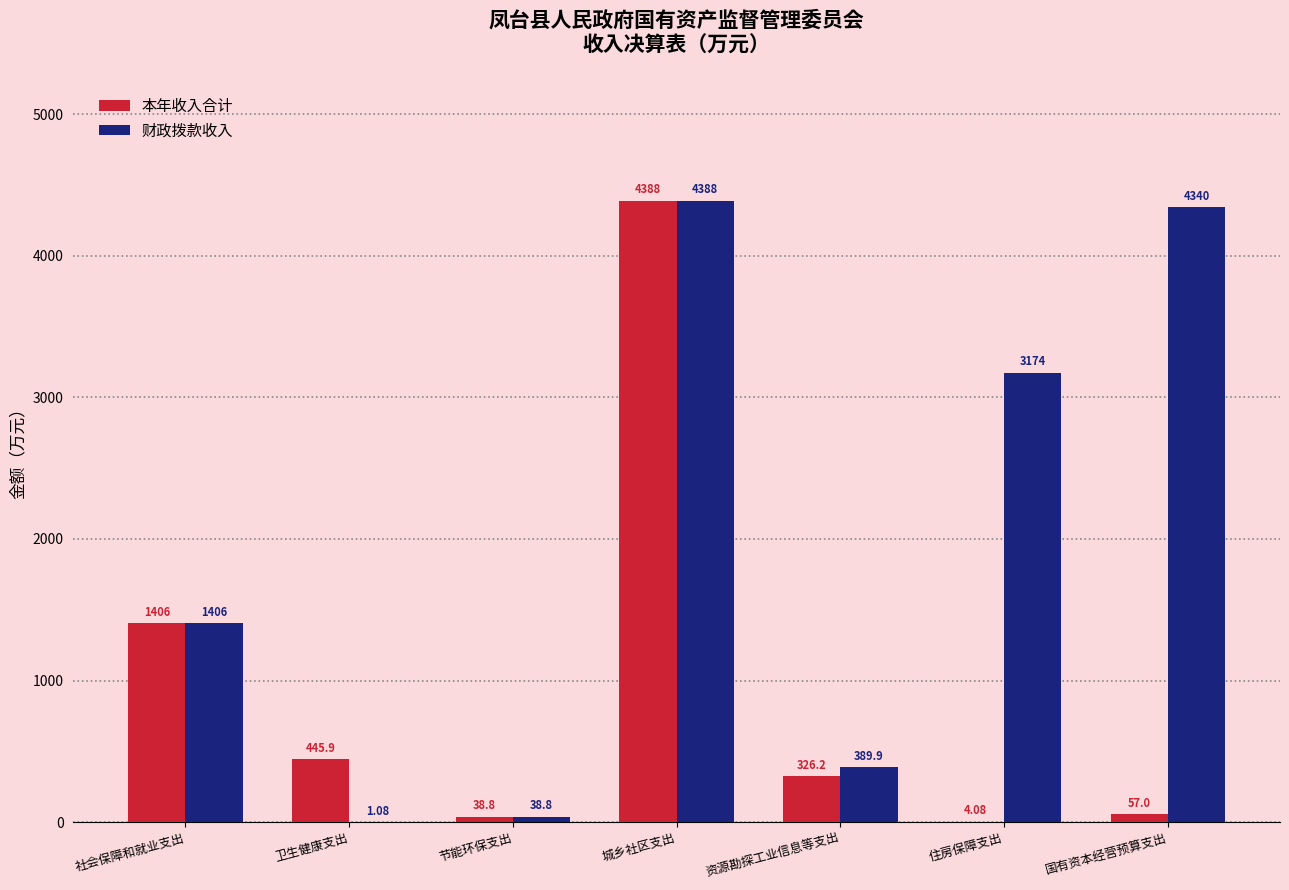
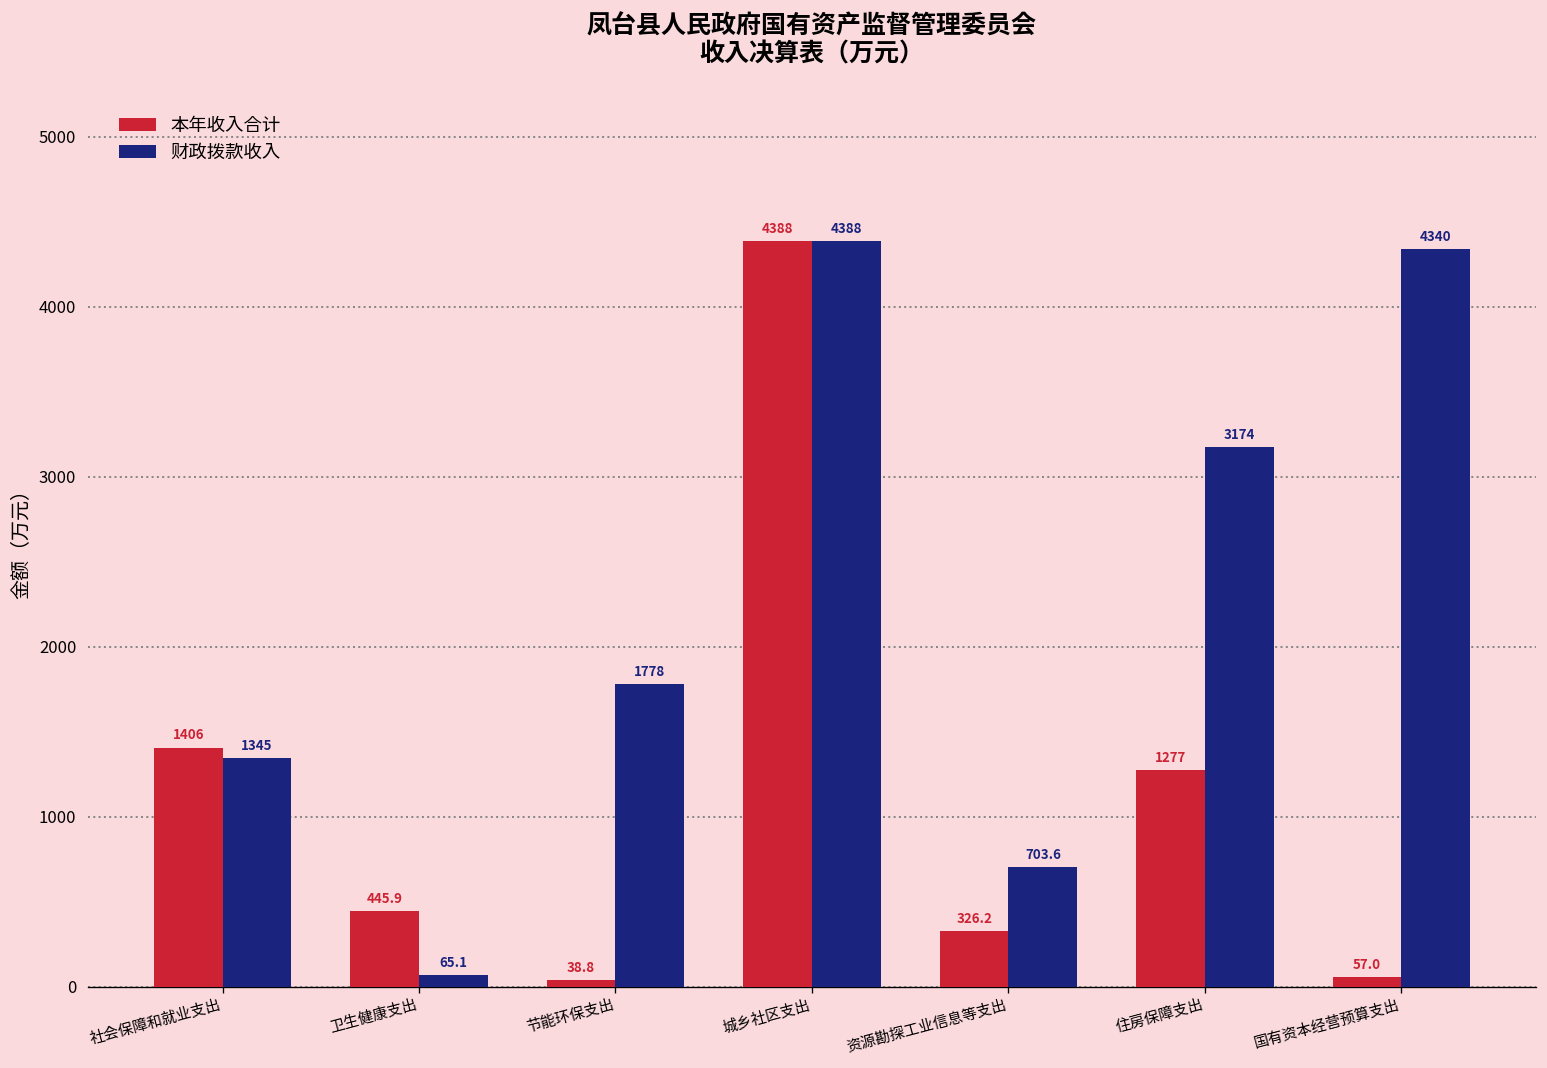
  {
    "本年收入合计": {
      "社会保障和就业支出": 1406,
      "卫生健康支出": 445.9,
      "节能环保支出": 38.8,
      "城乡社区支出": 4388,
      "资源勘探工业信息等支出": 326.2,
-     "住房保障支出": 4.08,
+     "住房保障支出": 1277,
      "国有资本经营预算支出": 57.0
    },
    "财政拨款收入": {
-     "社会保障和就业支出": 1406,
-     "卫生健康支出": 1.08,
-     "节能环保支出": 38.8,
+     "社会保障和就业支出": 1345,
+     "卫生健康支出": 65.1,
+     "节能环保支出": 1778,
      "城乡社区支出": 4388,
-     "资源勘探工业信息等支出": 389.9,
+     "资源勘探工业信息等支出": 703.6,
      "住房保障支出": 3174,
      "国有资本经营预算支出": 4340
    }
  }
